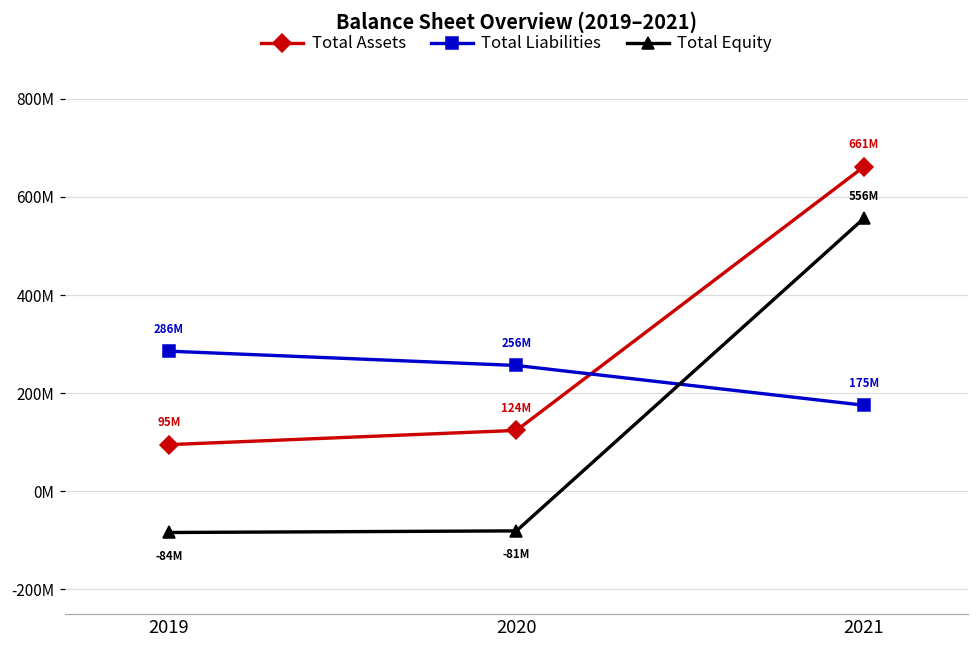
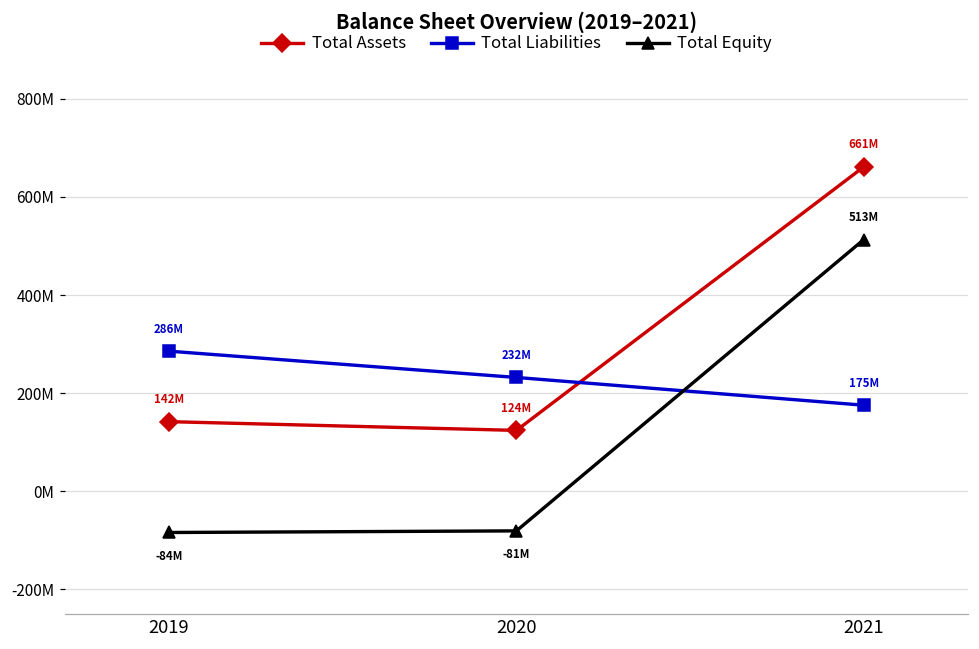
  {
    "Total Assets": {
-     "2019": "95M",
+     "2019": "142M",
      "2020": "124M",
      "2021": "661M"
    },
    "Total Liabilities": {
      "2019": "286M",
-     "2020": "256M",
+     "2020": "232M",
      "2021": "175M"
    },
    "Total Equity": {
      "2019": "-84M",
      "2020": "-81M",
-     "2021": "556M"
+     "2021": "513M"
    }
  }
